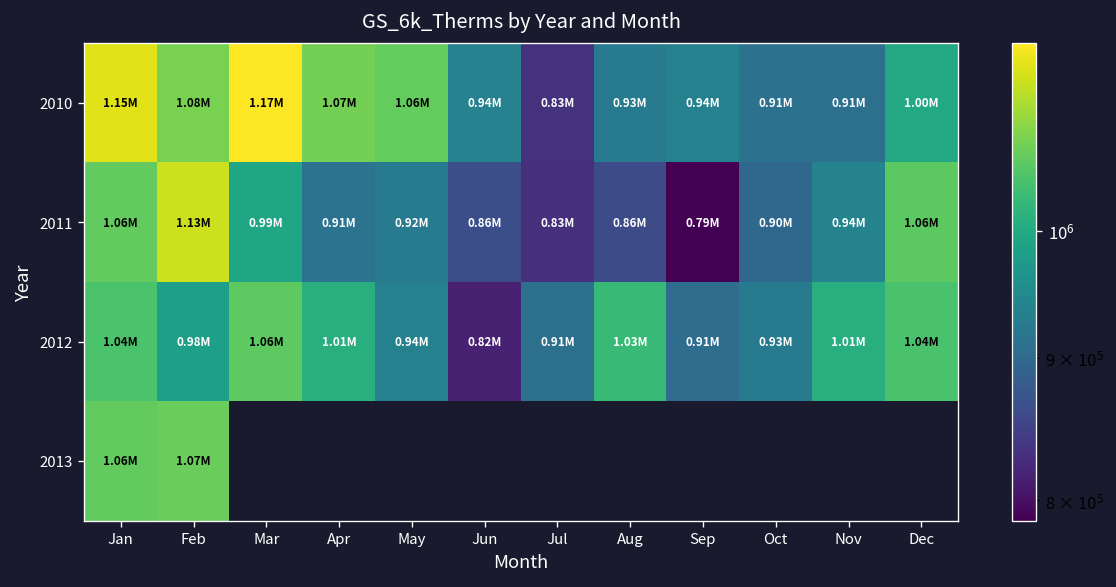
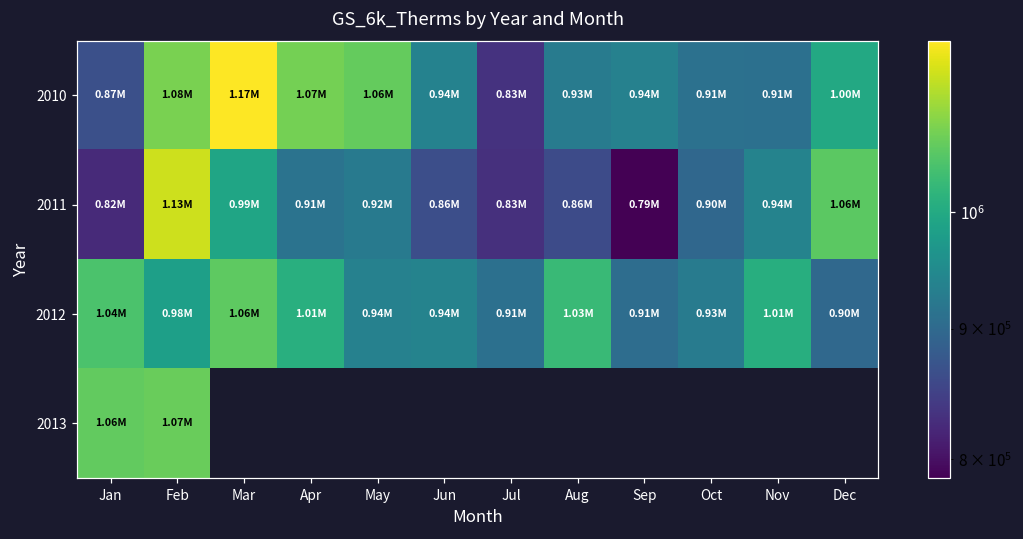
  {
    "2010": {
-     "Jan": "1.15M",
+     "Jan": "0.87M",
      "Feb": "1.08M",
      "Mar": "1.17M",
      "Apr": "1.07M",
      "May": "1.06M",
      "Jun": "0.94M",
      "Jul": "0.83M",
      "Aug": "0.93M",
      "Sep": "0.94M",
      "Oct": "0.91M",
      "Nov": "0.91M",
      "Dec": "1.00M"
    },
    "2011": {
-     "Jan": "1.06M",
+     "Jan": "0.82M",
      "Feb": "1.13M",
      "Mar": "0.99M",
      "Apr": "0.91M",
      "May": "0.92M",
      "Jun": "0.86M",
      "Jul": "0.83M",
      "Aug": "0.86M",
      "Sep": "0.79M",
      "Oct": "0.90M",
      "Nov": "0.94M",
      "Dec": "1.06M"
    },
    "2012": {
      "Jan": "1.04M",
      "Feb": "0.98M",
      "Mar": "1.06M",
      "Apr": "1.01M",
      "May": "0.94M",
-     "Jun": "0.82M",
+     "Jun": "0.94M",
      "Jul": "0.91M",
      "Aug": "1.03M",
      "Sep": "0.91M",
      "Oct": "0.93M",
      "Nov": "1.01M",
-     "Dec": "1.04M"
+     "Dec": "0.90M"
    },
    "2013": {
      "Jan": "1.06M",
      "Feb": "1.07M"
    }
  }
